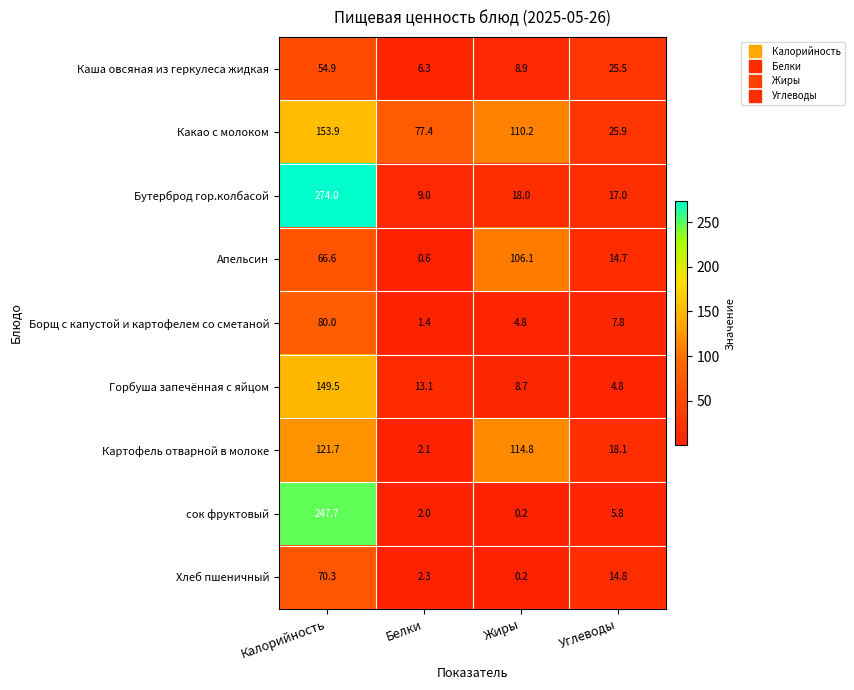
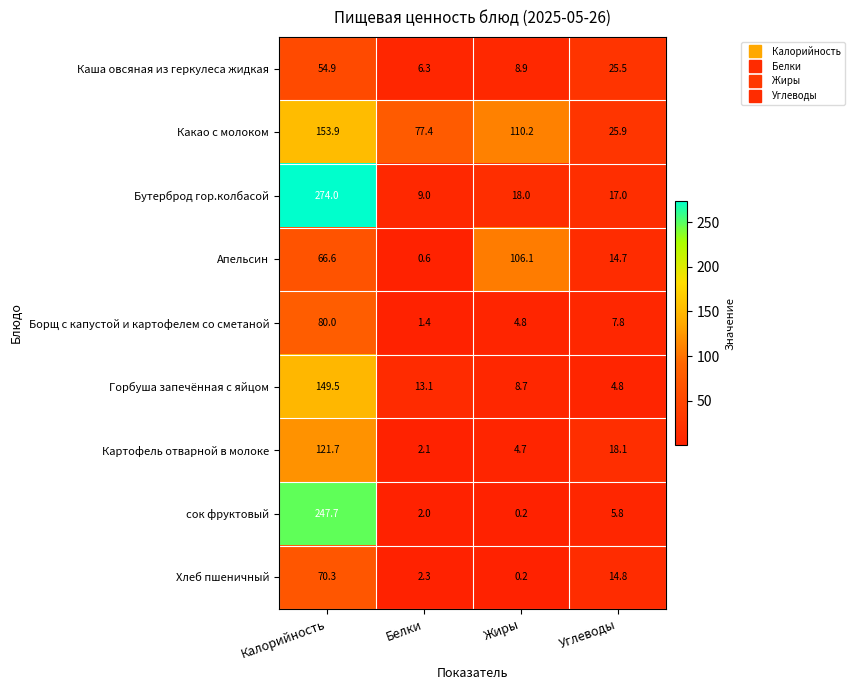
  {
    "Каша овсяная из геркулеса жидкая": {
      "Калорийность": 54.9,
      "Белки": 6.3,
      "Жиры": 8.9,
      "Углеводы": 25.5
    },
    "Какао с молоком": {
      "Калорийность": 153.9,
      "Белки": 77.4,
      "Жиры": 110.2,
      "Углеводы": 25.9
    },
    "Бутерброд гор.колбасой": {
      "Калорийность": 274.0,
      "Белки": 9.0,
      "Жиры": 18.0,
      "Углеводы": 17.0
    },
    "Апельсин": {
      "Калорийность": 66.6,
      "Белки": 0.6,
      "Жиры": 106.1,
      "Углеводы": 14.7
    },
    "Борщ с капустой и картофелем со сметаной": {
      "Калорийность": 80.0,
      "Белки": 1.4,
      "Жиры": 4.8,
      "Углеводы": 7.8
    },
    "Горбуша запечённая с яйцом": {
      "Калорийность": 149.5,
      "Белки": 13.1,
      "Жиры": 8.7,
      "Углеводы": 4.8
    },
    "Картофель отварной в молоке": {
      "Калорийность": 121.7,
      "Белки": 2.1,
-     "Жиры": 114.8,
+     "Жиры": 4.7,
      "Углеводы": 18.1
    },
    "сок фруктовый": {
      "Калорийность": 247.7,
      "Белки": 2.0,
      "Жиры": 0.2,
      "Углеводы": 5.8
    },
    "Хлеб пшеничный": {
      "Калорийность": 70.3,
      "Белки": 2.3,
      "Жиры": 0.2,
      "Углеводы": 14.8
    }
  }
